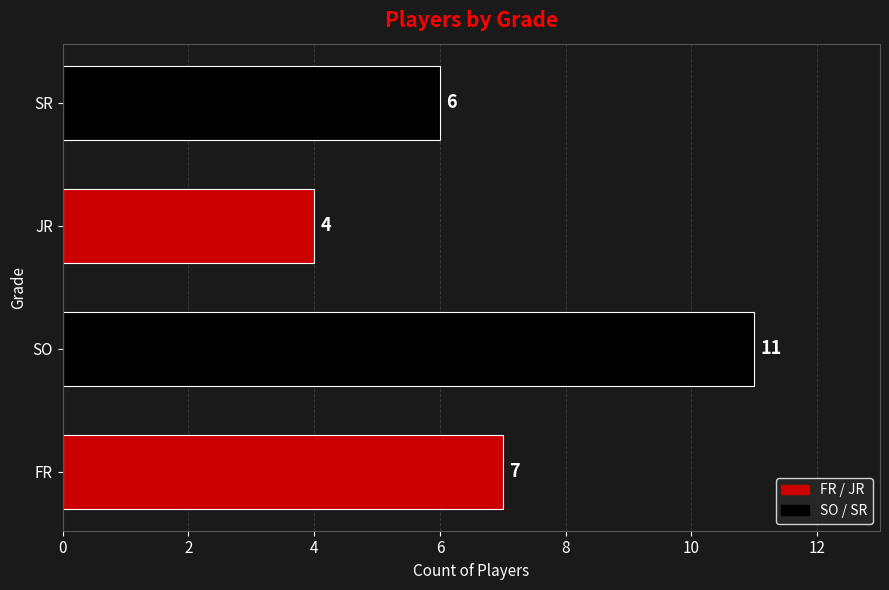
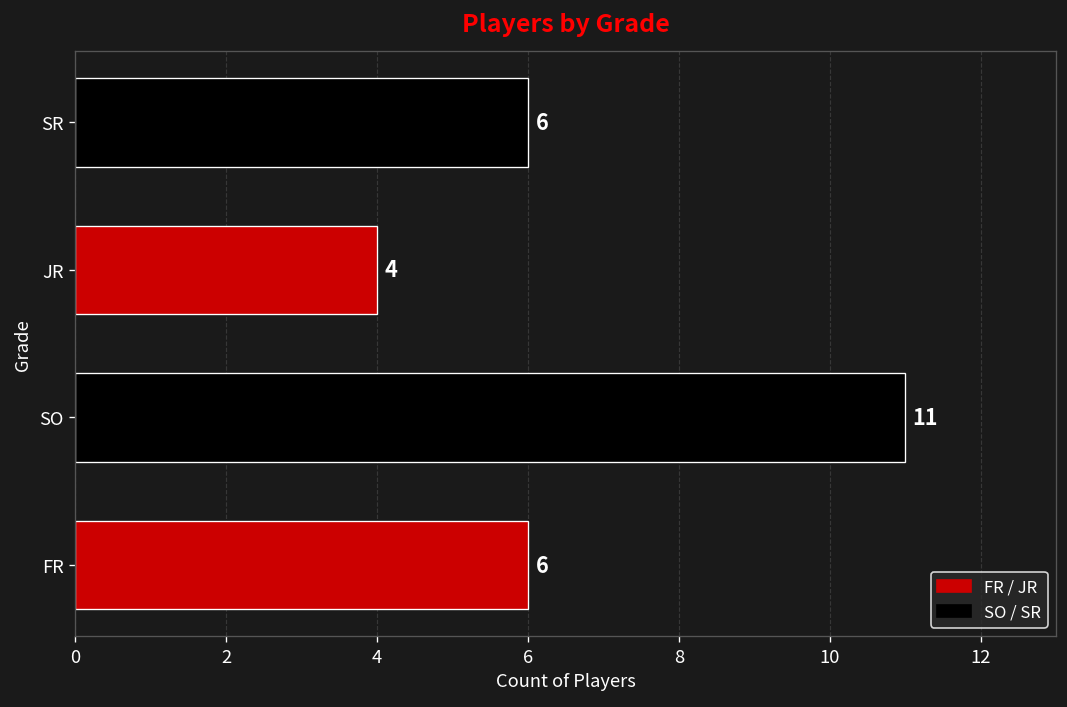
  {
    "SR": 6,
    "JR": 4,
    "SO": 11,
-   "FR": 7
+   "FR": 6
  }
